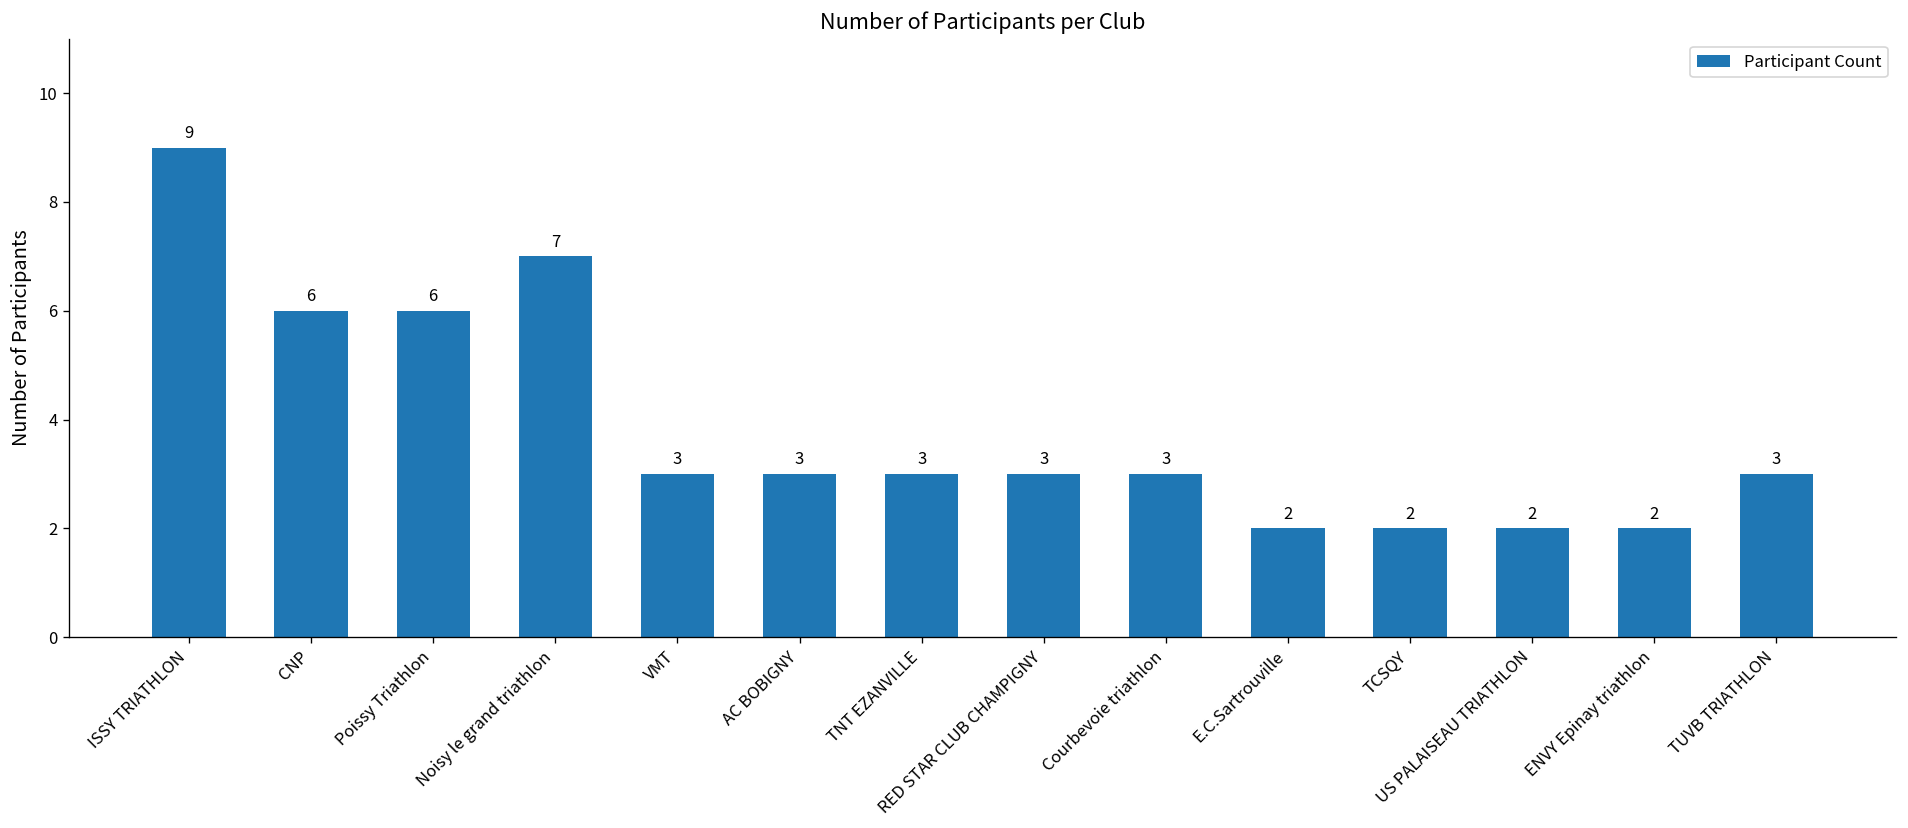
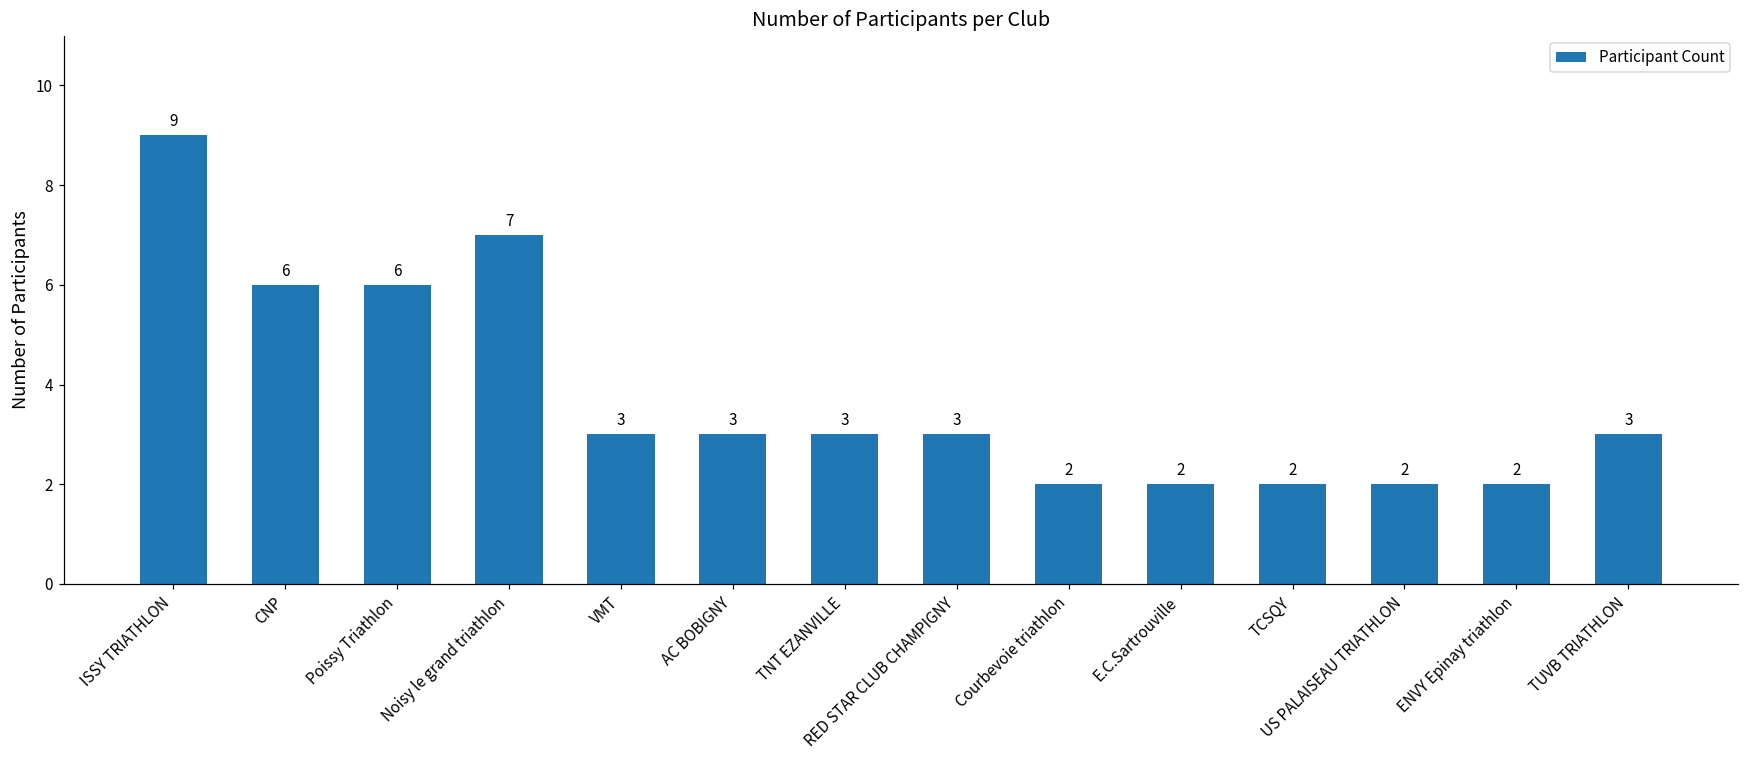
  {
    "ISSY TRIATHLON": 9,
    "CNP": 6,
    "Poissy Triathlon": 6,
    "Noisy le grand triathlon": 7,
    "VMT": 3,
    "AC BOBIGNY": 3,
    "TNT EZANVILLE": 3,
    "RED STAR CLUB CHAMPIGNY": 3,
-   "Courbevoie triathlon": 3,
+   "Courbevoie triathlon": 2,
    "E.C.Sartrouville": 2,
    "TCSQY": 2,
    "US PALAISEAU TRIATHLON": 2,
    "ENVY Epinay triathlon": 2,
    "TUVB TRIATHLON": 3
  }
